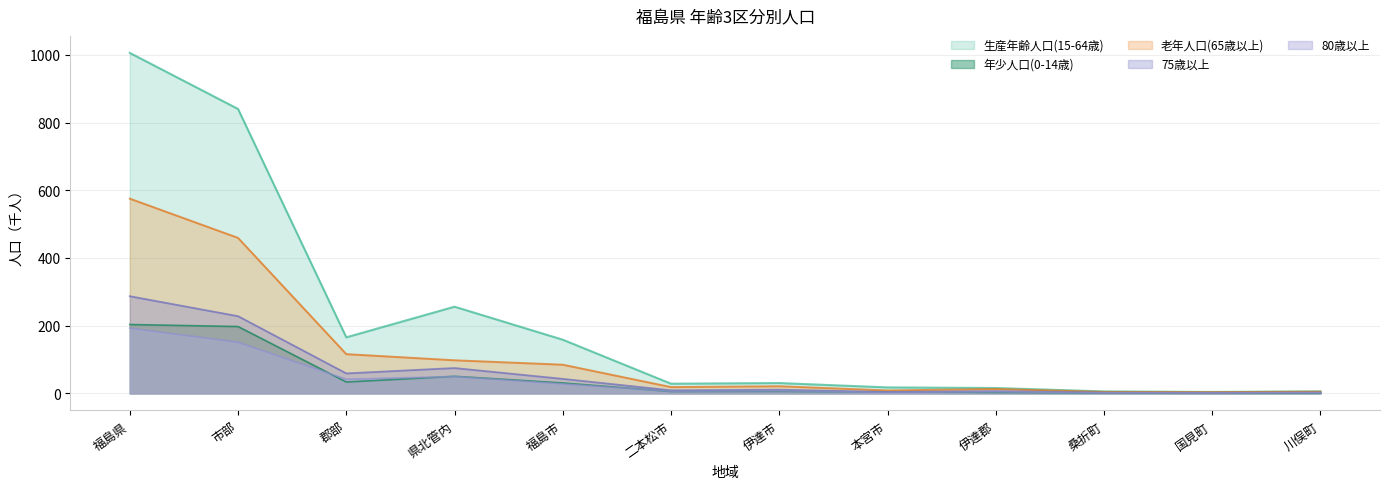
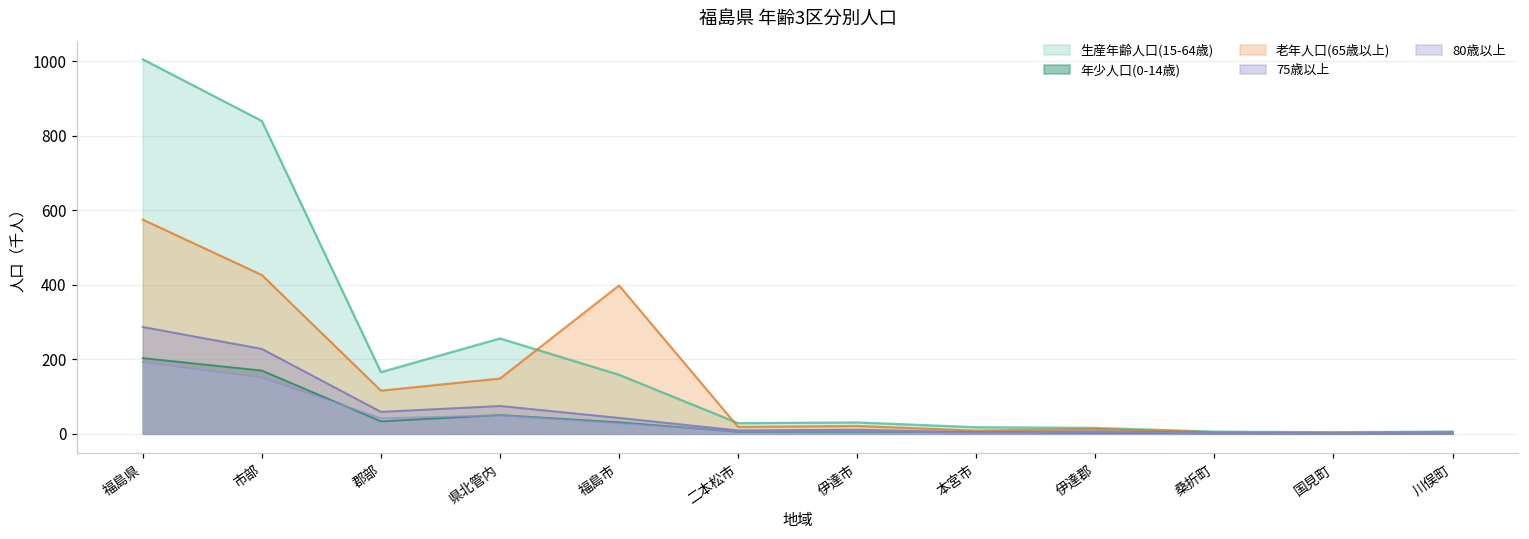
  {
    "年少人口(0-14歳)": {
      "福島県": 200,
-     "市部": 200,
+     "市部": 170,
      "郡部": 30
    },
    "老年人口(65歳以上)": {
      "福島県": 580,
-     "市部": 460,
+     "市部": 430,
      "郡部": 120,
-     "県北管内": 100,
-     "福島市": 80,
+     "県北管内": 150,
+     "福島市": 400,
      "二本松市": 20,
      "伊達市": 20
    }
  }
